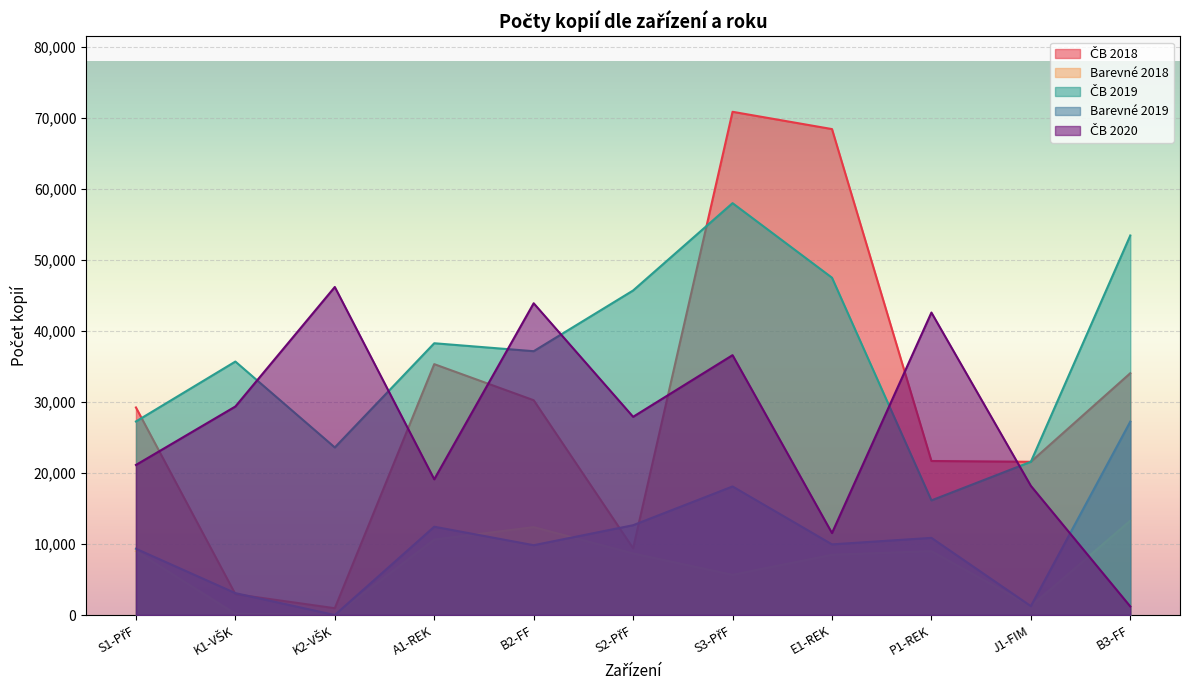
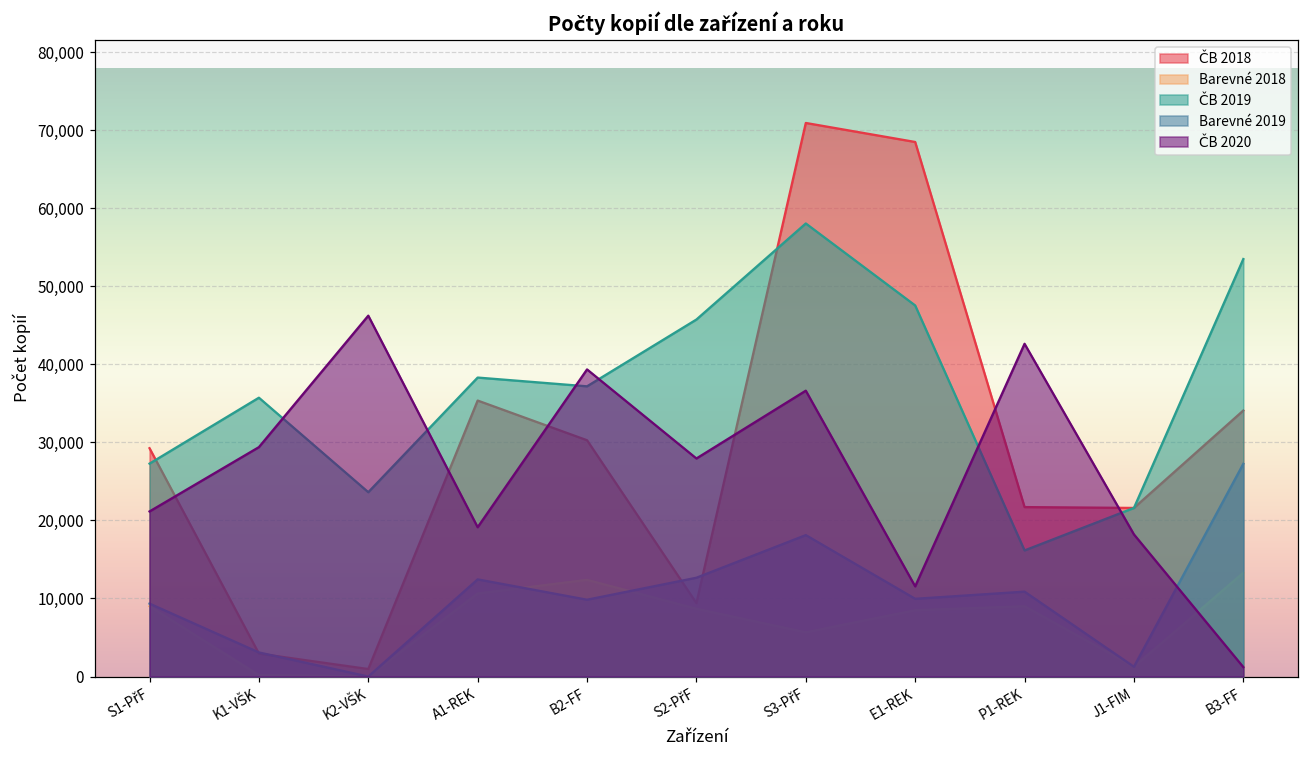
  {
    "ČB 2018": {
      "S1-PřF": "29,000",
      "K2-VŠK": "1,000",
      "A1-REK": "35,000",
      "B2-FF": "30,000",
      "S2-PřF": "9,000",
      "S3-PřF": "71,000",
      "E1-REK": "68,000",
      "P1-REK": "22,000",
      "B3-FF": "34,000"
    },
    "Barevné 2018": {
      "K1-VŠK": "0",
      "A1-REK": "11,000",
      "B2-FF": "12,000",
      "S2-PřF": "9,000",
      "S3-PřF": "6,000",
      "E1-REK": "8,000",
      "P1-REK": "9,000",
      "B3-FF": "13,000"
    },
    "ČB 2020": {
      "S1-PřF": "21,000",
      "K1-VŠK": "29,000",
      "K2-VŠK": "46,000",
      "A1-REK": "19,000",
-     "B2-FF": "44,000",
+     "B2-FF": "39,000",
      "S2-PřF": "28,000",
      "S3-PřF": "37,000",
      "E1-REK": "12,000",
      "P1-REK": "43,000",
      "J1-FIM": "18,000",
      "B3-FF": "1,000"
    }
  }
